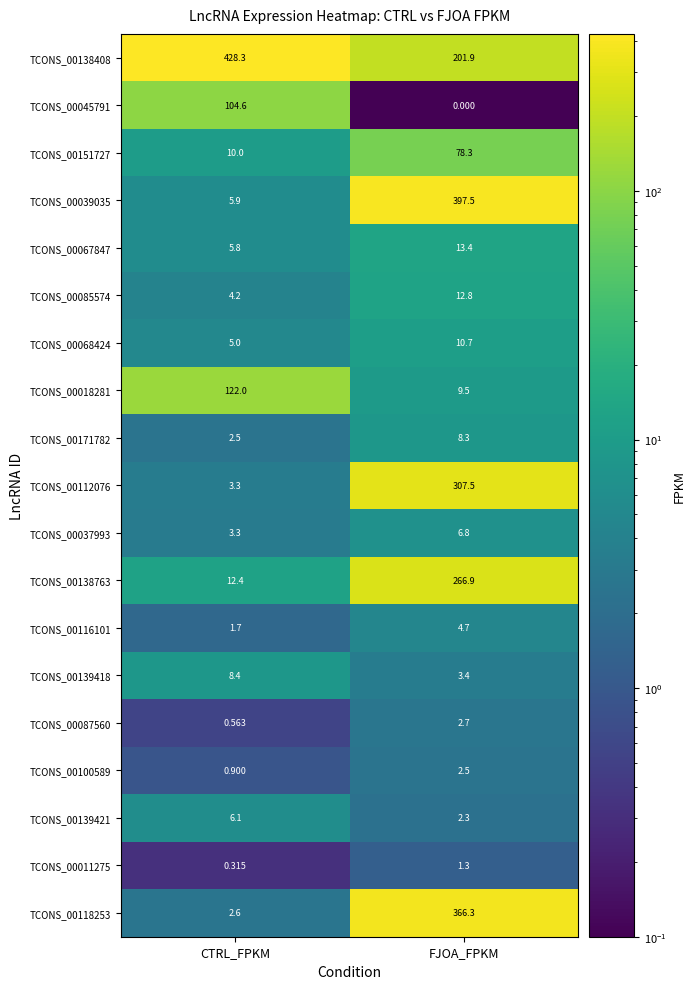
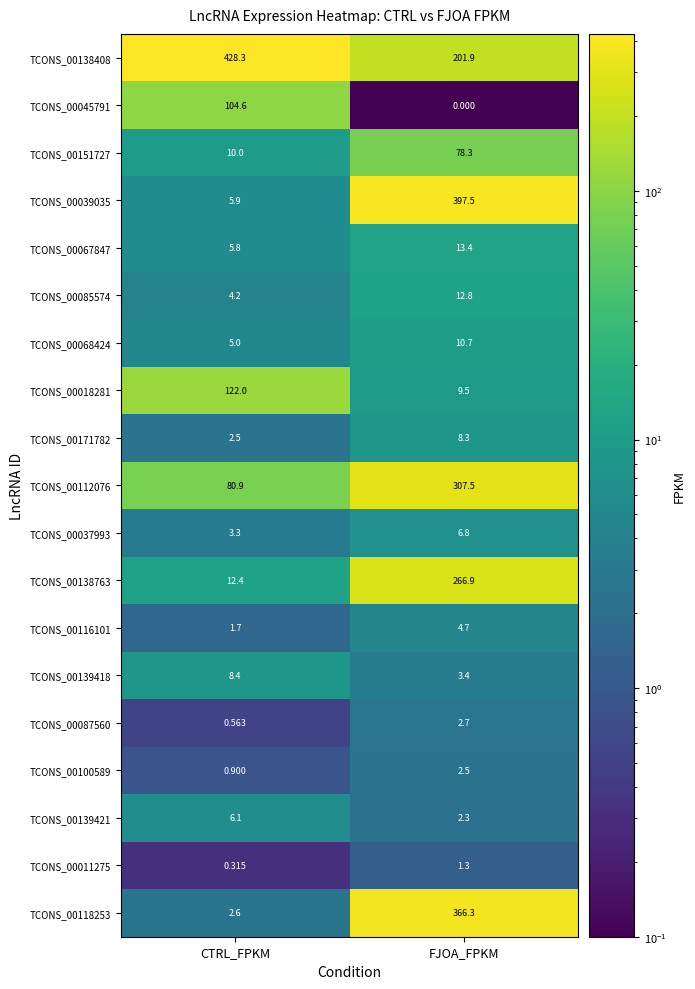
  {
    "TCONS_00138408": {
      "CTRL_FPKM": 428.3,
      "FJOA_FPKM": 201.9
    },
    "TCONS_00045791": {
      "CTRL_FPKM": 104.6,
      "FJOA_FPKM": 0.000
    },
    "TCONS_00151727": {
      "CTRL_FPKM": 10.0,
      "FJOA_FPKM": 78.3
    },
    "TCONS_00039035": {
      "CTRL_FPKM": 5.9,
      "FJOA_FPKM": 397.5
    },
    "TCONS_00067847": {
      "CTRL_FPKM": 5.8,
      "FJOA_FPKM": 13.4
    },
    "TCONS_00085574": {
      "CTRL_FPKM": 4.2,
      "FJOA_FPKM": 12.8
    },
    "TCONS_00068424": {
      "CTRL_FPKM": 5.0,
      "FJOA_FPKM": 10.7
    },
    "TCONS_00018281": {
      "CTRL_FPKM": 122.0,
      "FJOA_FPKM": 9.5
    },
    "TCONS_00171782": {
      "CTRL_FPKM": 2.5,
      "FJOA_FPKM": 8.3
    },
    "TCONS_00112076": {
-     "CTRL_FPKM": 3.3,
+     "CTRL_FPKM": 80.9,
      "FJOA_FPKM": 307.5
    },
    "TCONS_00037993": {
      "CTRL_FPKM": 3.3,
      "FJOA_FPKM": 6.8
    },
    "TCONS_00138763": {
      "CTRL_FPKM": 12.4,
      "FJOA_FPKM": 266.9
    },
    "TCONS_00116101": {
      "CTRL_FPKM": 1.7,
      "FJOA_FPKM": 4.7
    },
    "TCONS_00139418": {
      "CTRL_FPKM": 8.4,
      "FJOA_FPKM": 3.4
    },
    "TCONS_00087560": {
      "CTRL_FPKM": 0.563,
      "FJOA_FPKM": 2.7
    },
    "TCONS_00100589": {
      "CTRL_FPKM": 0.900,
      "FJOA_FPKM": 2.5
    },
    "TCONS_00139421": {
      "CTRL_FPKM": 6.1,
      "FJOA_FPKM": 2.3
    },
    "TCONS_00011275": {
      "CTRL_FPKM": 0.315,
      "FJOA_FPKM": 1.3
    },
    "TCONS_00118253": {
      "CTRL_FPKM": 2.6,
      "FJOA_FPKM": 366.3
    }
  }
